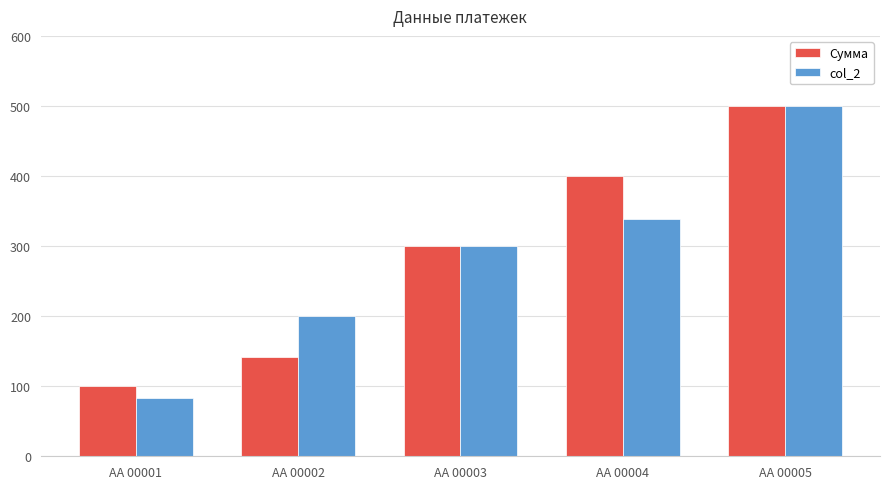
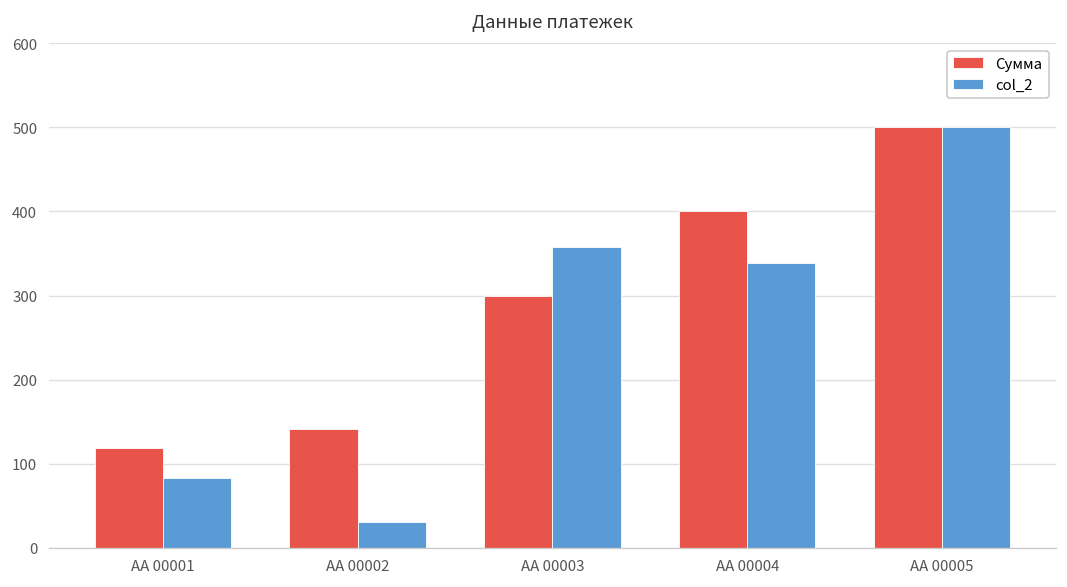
  {
    "Сумма": {
-     "AA 00001": 100,
+     "AA 00001": 120,
      "AA 00002": 140,
      "AA 00003": 300,
      "AA 00004": 400,
      "AA 00005": 500
    },
    "col_2": {
      "AA 00001": 80,
-     "AA 00002": 200,
-     "AA 00003": 300,
+     "AA 00002": 30,
+     "AA 00003": 360,
      "AA 00004": 340,
      "AA 00005": 500
    }
  }
